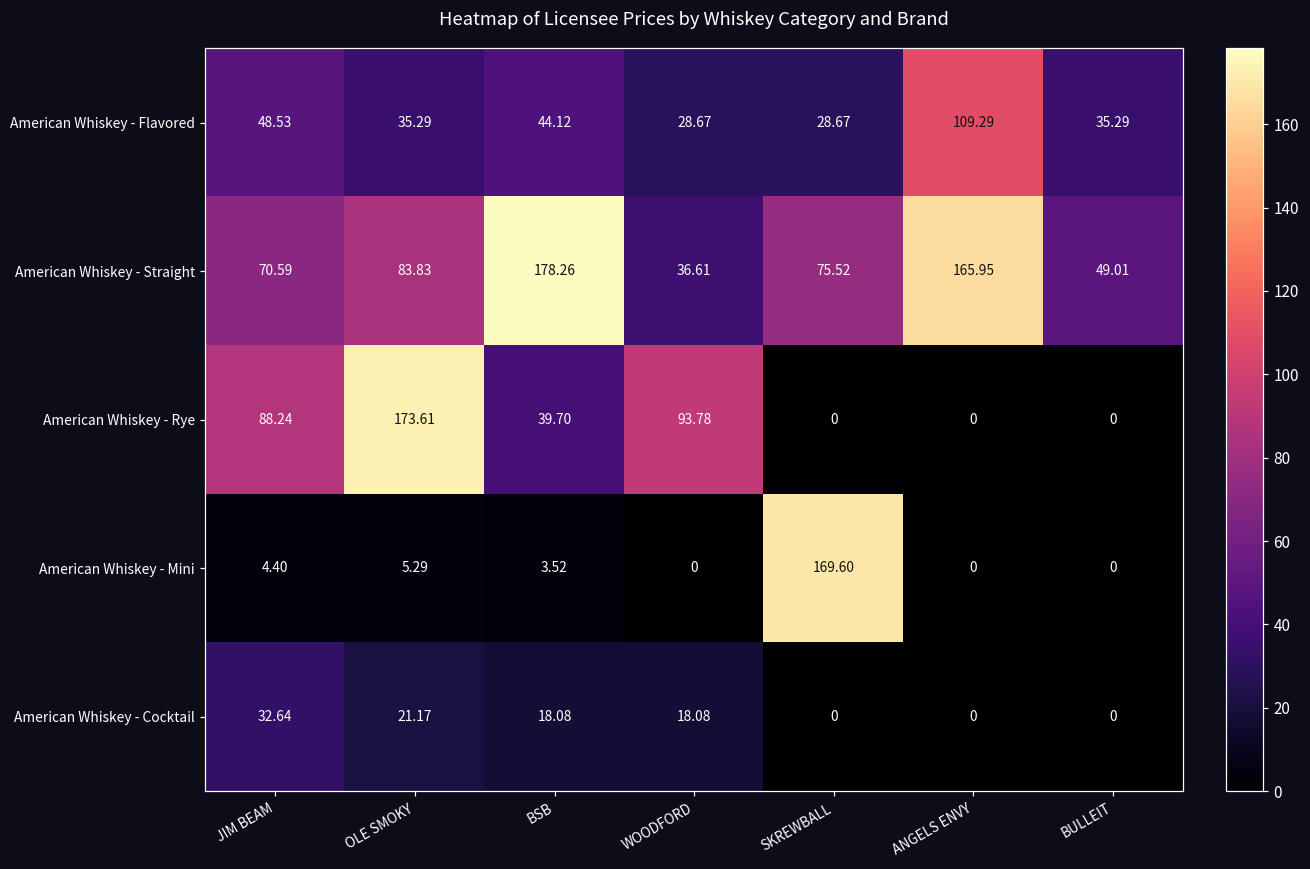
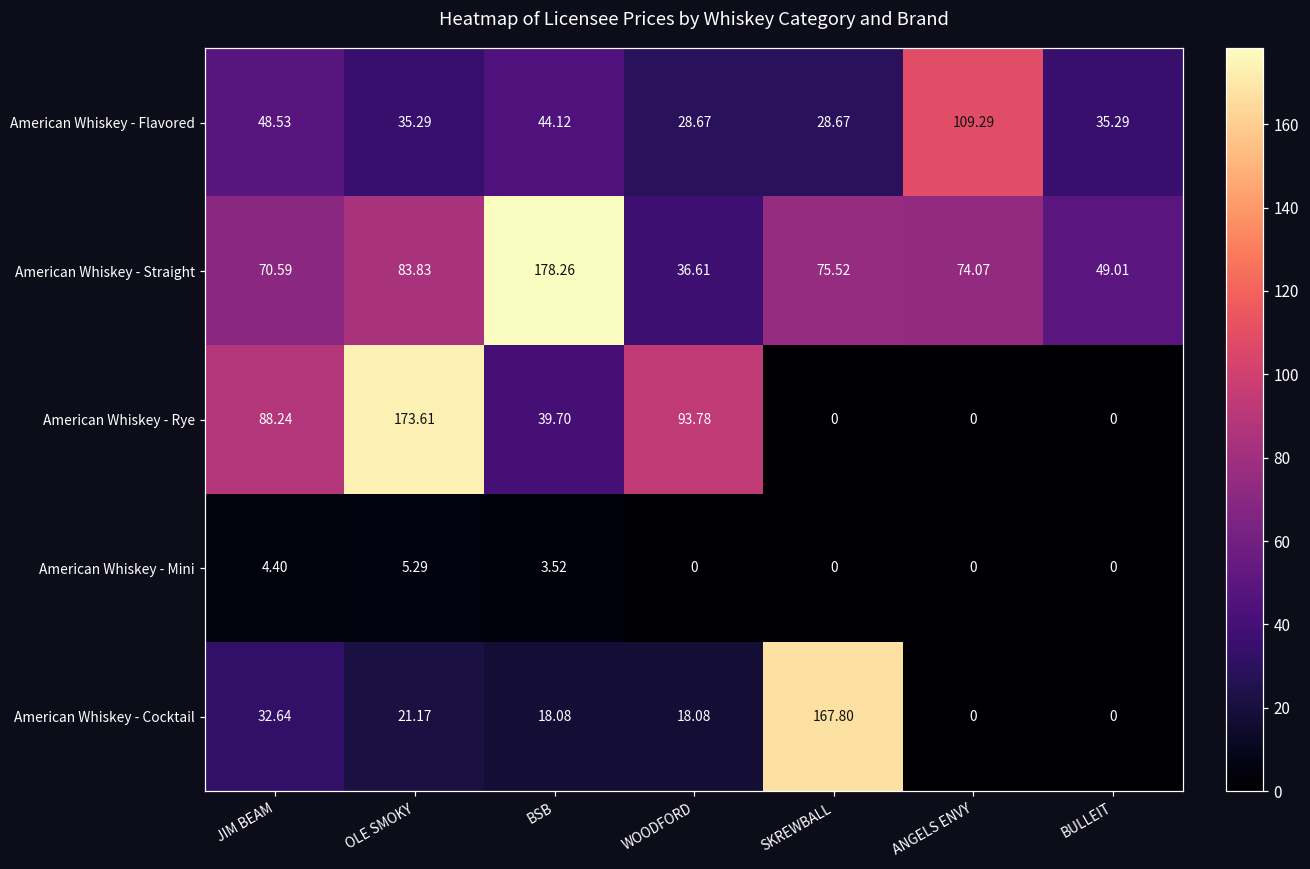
  {
    "American Whiskey - Flavored": {
      "JIM BEAM": 48.53,
      "OLE SMOKY": 35.29,
      "BSB": 44.12,
      "WOODFORD": 28.67,
      "SKREWBALL": 28.67,
      "ANGELS ENVY": 109.29,
      "BULLEIT": 35.29
    },
    "American Whiskey - Straight": {
      "JIM BEAM": 70.59,
      "OLE SMOKY": 83.83,
      "BSB": 178.26,
      "WOODFORD": 36.61,
      "SKREWBALL": 75.52,
-     "ANGELS ENVY": 165.95,
+     "ANGELS ENVY": 74.07,
      "BULLEIT": 49.01
    },
    "American Whiskey - Rye": {
      "JIM BEAM": 88.24,
      "OLE SMOKY": 173.61,
      "BSB": 39.70,
      "WOODFORD": 93.78,
      "SKREWBALL": 0,
      "ANGELS ENVY": 0,
      "BULLEIT": 0
    },
    "American Whiskey - Mini": {
      "JIM BEAM": 4.40,
      "OLE SMOKY": 5.29,
      "BSB": 3.52,
      "WOODFORD": 0,
-     "SKREWBALL": 169.60,
+     "SKREWBALL": 0,
      "ANGELS ENVY": 0,
      "BULLEIT": 0
    },
    "American Whiskey - Cocktail": {
      "JIM BEAM": 32.64,
      "OLE SMOKY": 21.17,
      "BSB": 18.08,
      "WOODFORD": 18.08,
-     "SKREWBALL": 0,
+     "SKREWBALL": 167.80,
      "ANGELS ENVY": 0,
      "BULLEIT": 0
    }
  }
